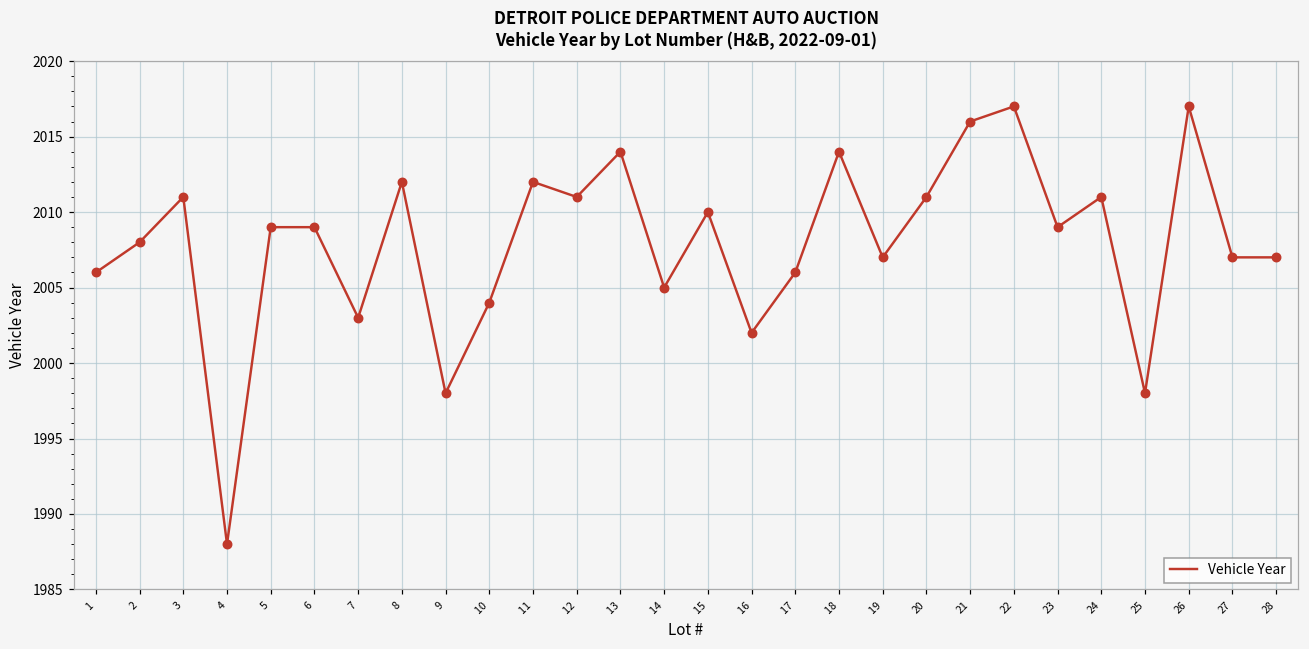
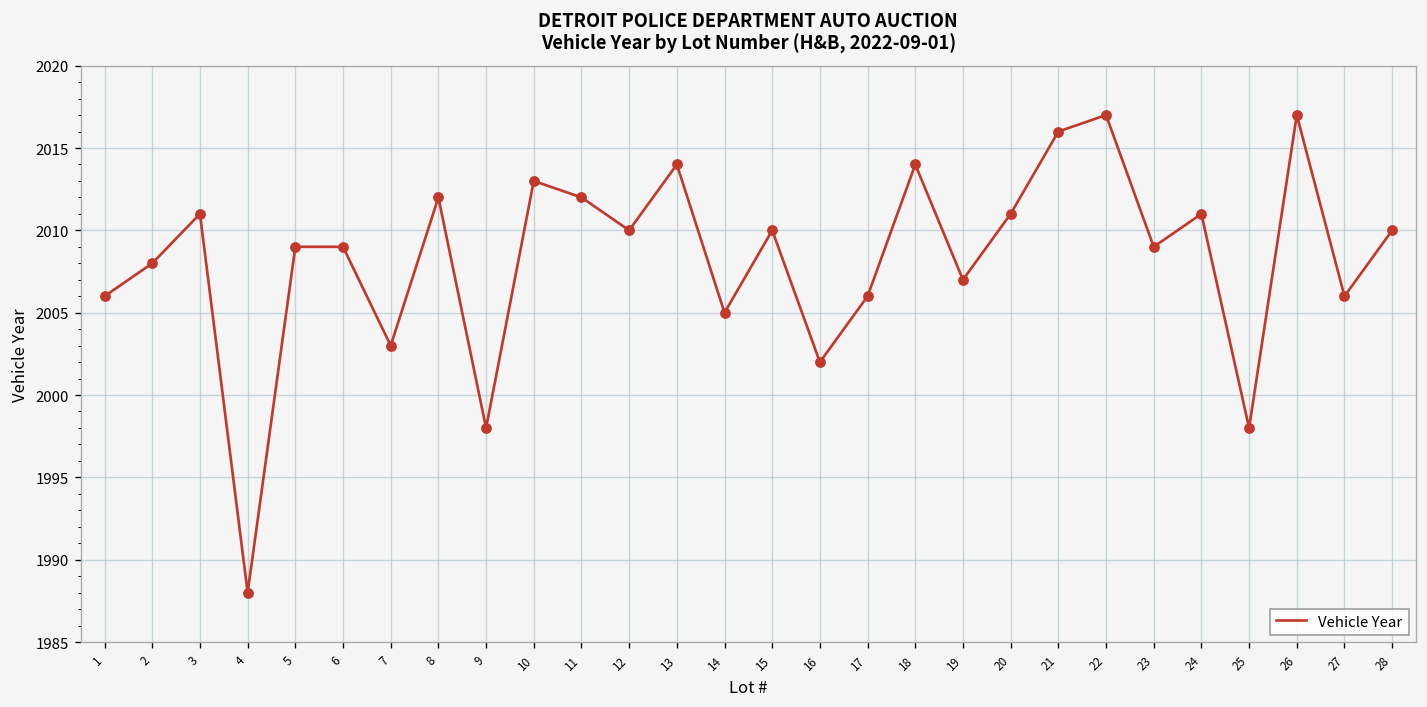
  {
    "1": 2006,
    "2": 2008,
    "3": 2011,
    "4": 1988,
    "5": 2009,
    "6": 2009,
    "7": 2003,
    "8": 2012,
    "9": 1998,
-   "10": 2004,
+   "10": 2013,
    "11": 2012,
-   "12": 2011,
+   "12": 2010,
    "13": 2014,
    "14": 2005,
    "15": 2010,
    "16": 2002,
    "17": 2006,
    "18": 2014,
    "19": 2007,
    "20": 2011,
    "21": 2016,
    "22": 2017,
    "23": 2009,
    "24": 2011,
    "25": 1998,
    "26": 2017,
-   "27": 2007,
-   "28": 2007
+   "27": 2006,
+   "28": 2010
  }
